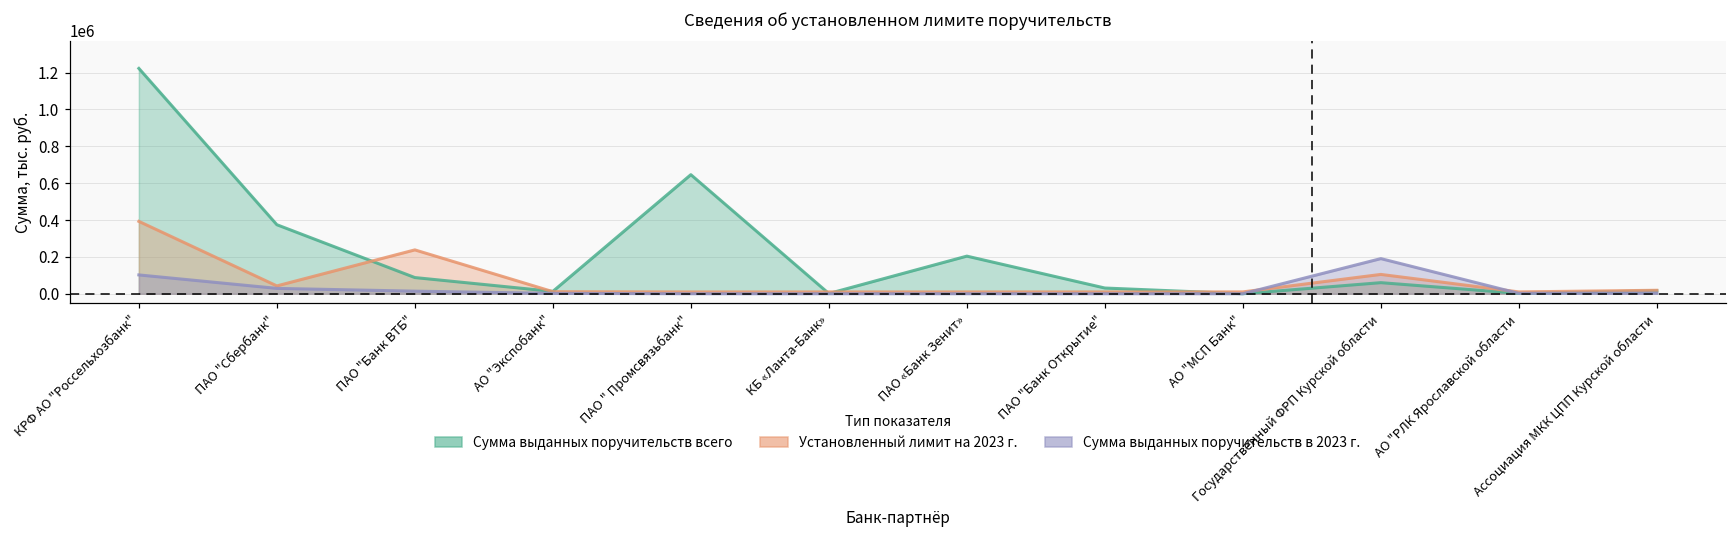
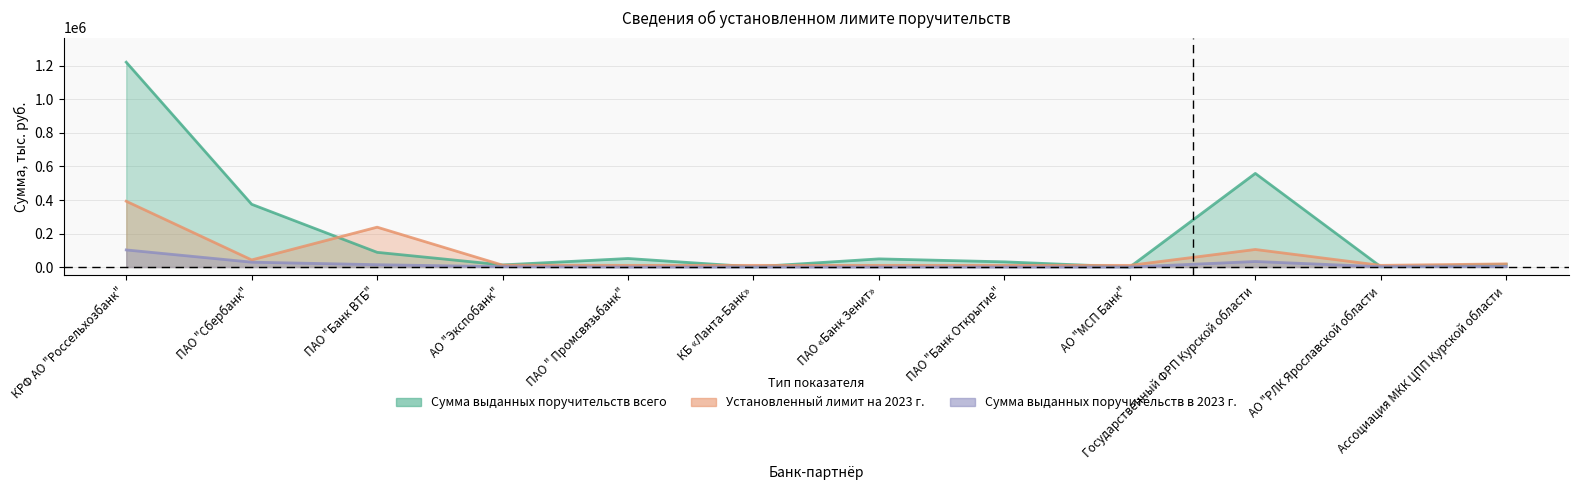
  {
    "Сумма выданных поручительств всего": {
      "КРФ АО \"Россельхозбанк\"": 1220000,
      "ПАО \"Сбербанк\"": 370000,
      "ПАО \"Банк ВТБ\"": 90000,
-     "ПАО \" Промсвязьбанк\"": 650000,
-     "ПАО «Банк Зенит»": 200000,
+     "ПАО \" Промсвязьбанк\"": 50000,
+     "ПАО «Банк Зенит»": 50000,
      "ПАО \"Банк Открытие\"": 30000,
-     "Государственный ФРП Курской области": 60000
+     "Государственный ФРП Курской области": 560000
    },
    "Установленный лимит на 2023 г.": {
      "КРФ АО \"Россельхозбанк\"": 390000,
      "ПАО \"Банк ВТБ\"": 240000,
      "Государственный ФРП Курской области": 100000
    },
    "Сумма выданных поручительств в 2023 г.": {
      "КРФ АО \"Россельхозбанк\"": 100000,
      "ПАО \"Банк ВТБ\"": 10000,
-     "Государственный ФРП Курской области": 190000
+     "Государственный ФРП Курской области": 30000
    }
  }
